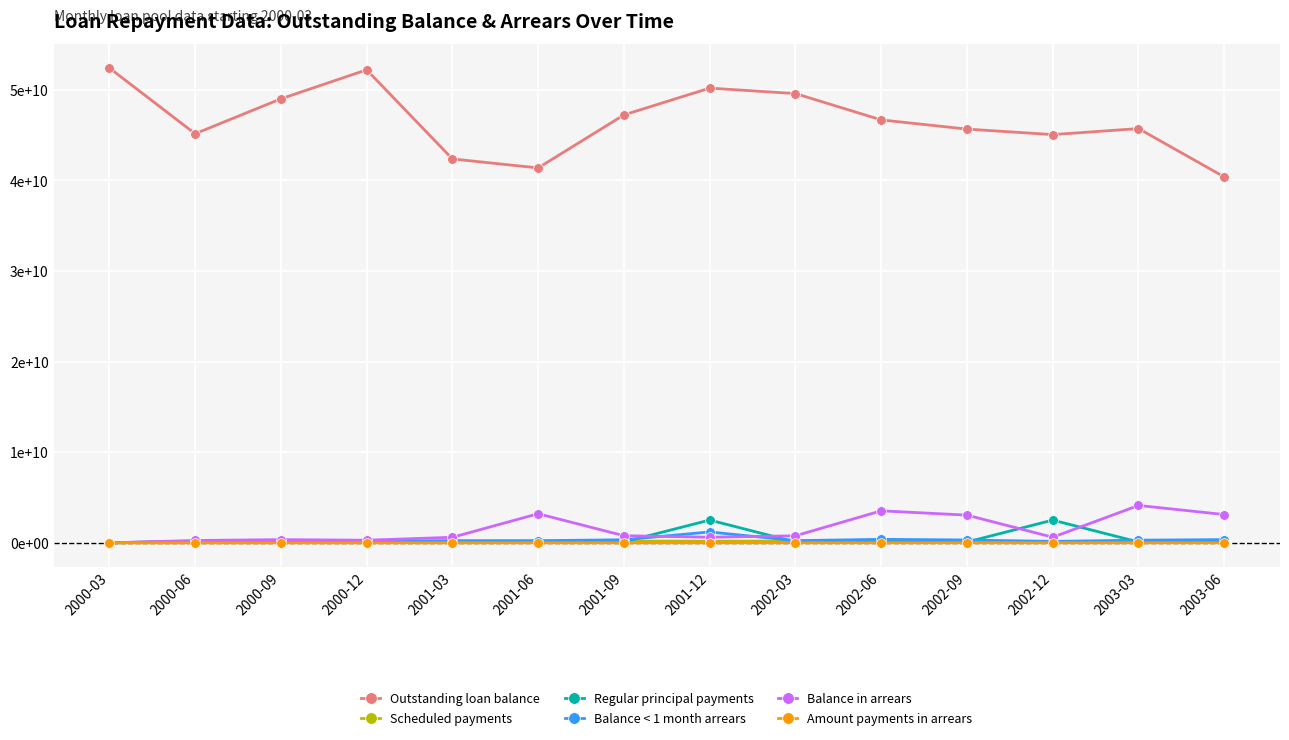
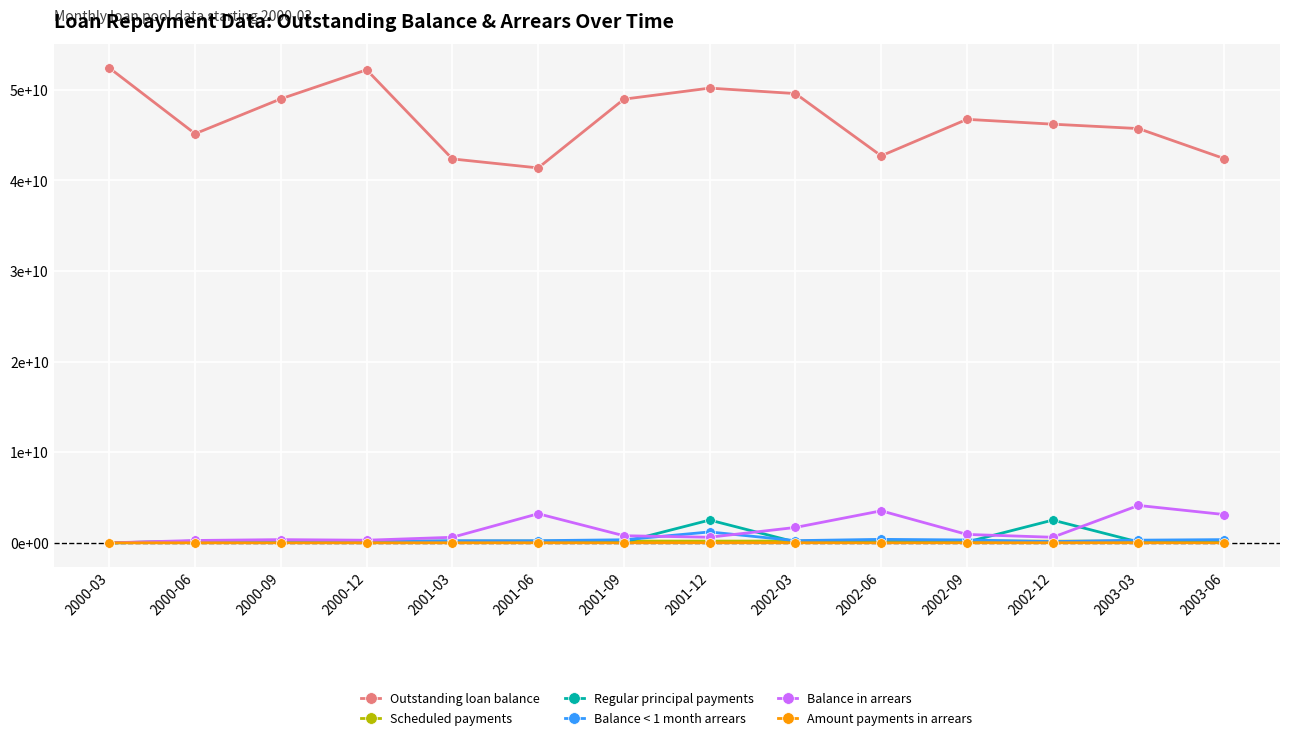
  {
    "Outstanding loan balance": {
      "2000-03": 52000000000,
      "2000-06": 45000000000,
      "2000-09": 49000000000,
      "2000-12": 52000000000,
      "2001-03": 42000000000,
      "2001-06": 41000000000,
-     "2001-09": 47000000000,
+     "2001-09": 49000000000,
      "2001-12": 50000000000,
      "2002-03": 50000000000,
-     "2002-06": 47000000000,
-     "2002-09": 46000000000,
-     "2002-12": 45000000000,
+     "2002-06": 43000000000,
+     "2002-09": 47000000000,
+     "2002-12": 46000000000,
      "2003-03": 46000000000,
-     "2003-06": 40000000000
+     "2003-06": 42000000000
    },
    "Regular principal payments": {
      "2001-12": 3000000000,
      "2002-12": 3000000000
    },
    "Balance < 1 month arrears": {
      "2001-12": 1000000000
    },
    "Balance in arrears": {
      "2001-03": 1000000000,
      "2001-06": 3000000000,
      "2001-09": 1000000000,
      "2001-12": 1000000000,
-     "2002-03": 1000000000,
+     "2002-03": 2000000000,
      "2002-06": 4000000000,
-     "2002-09": 3000000000,
+     "2002-09": 1000000000,
      "2002-12": 1000000000,
      "2003-03": 4000000000,
      "2003-06": 3000000000
    }
  }
